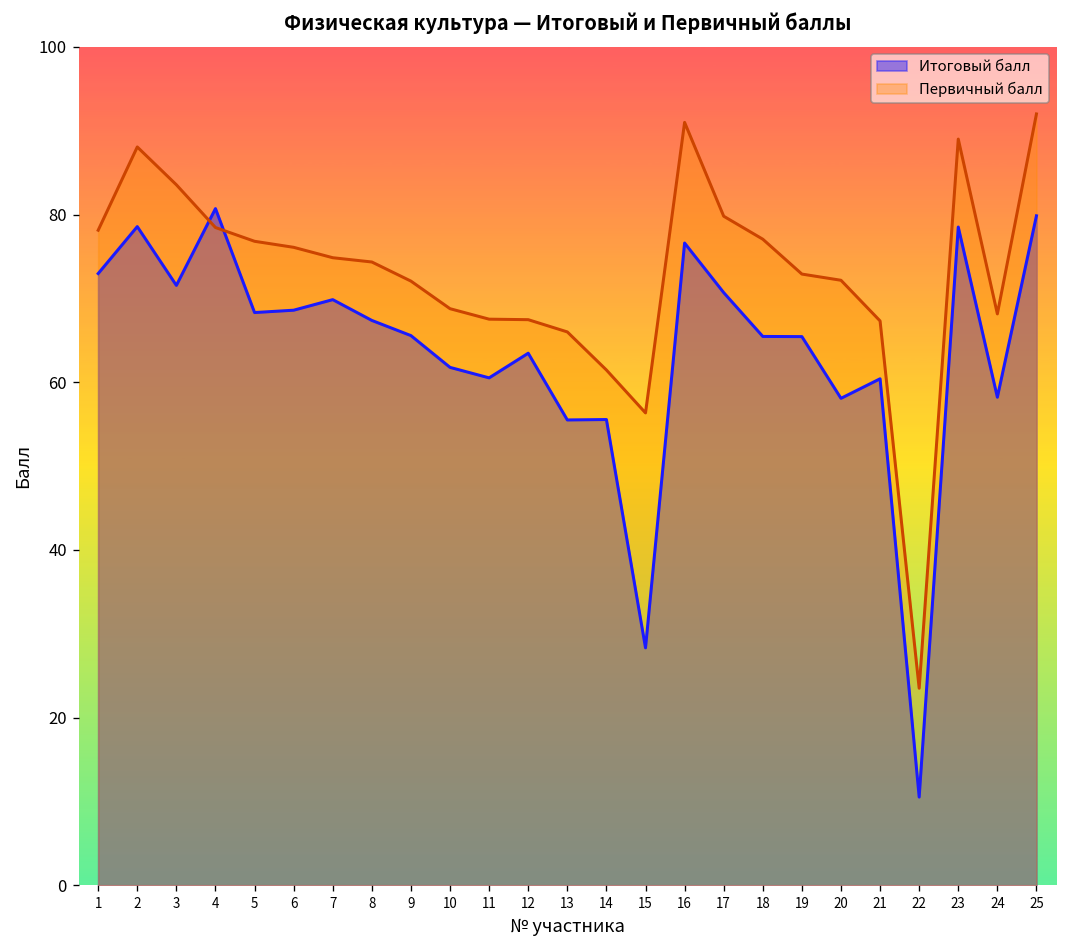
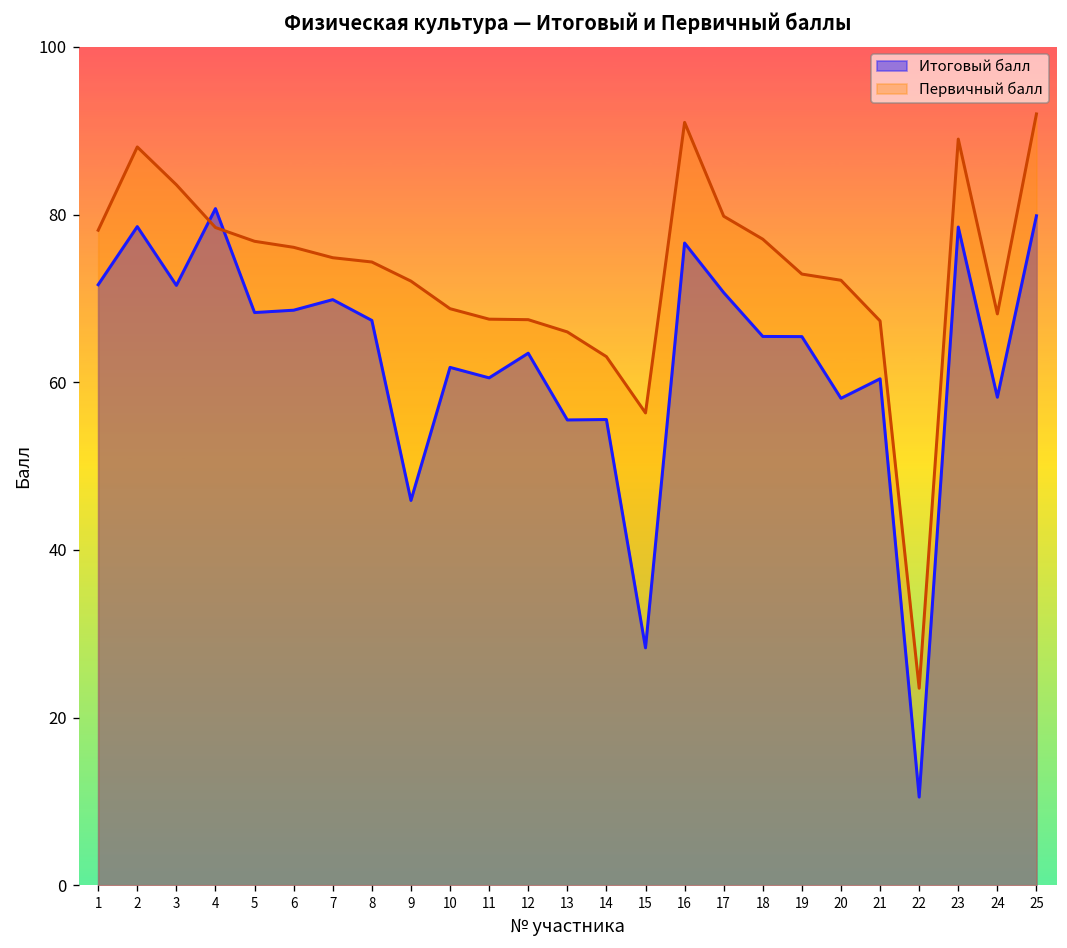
  {
    "Итоговый балл": {
-     "1": 73,
+     "1": 72,
      "2": 79,
      "3": 72,
      "4": 81,
      "5": 68,
      "6": 69,
      "7": 70,
      "8": 67,
-     "9": 66,
+     "9": 46,
      "10": 62,
      "11": 61,
      "12": 63,
      "13": 56,
      "14": 56,
      "15": 28,
      "16": 77,
      "17": 71,
      "18": 65,
      "19": 65,
      "20": 58,
      "21": 60,
      "22": 11,
      "23": 79,
      "24": 58,
      "25": 80
    },
    "Первичный балл": {
      "1": 78,
      "2": 88,
      "3": 84,
      "4": 78,
      "5": 77,
      "6": 76,
      "7": 75,
      "8": 74,
      "9": 72,
      "10": 69,
      "11": 68,
      "12": 67,
      "13": 66,
-     "14": 61,
+     "14": 63,
      "15": 56,
      "16": 91,
      "17": 80,
      "18": 77,
      "19": 73,
      "20": 72,
      "21": 67,
      "22": 24,
      "23": 89,
      "24": 68,
      "25": 92
    }
  }
